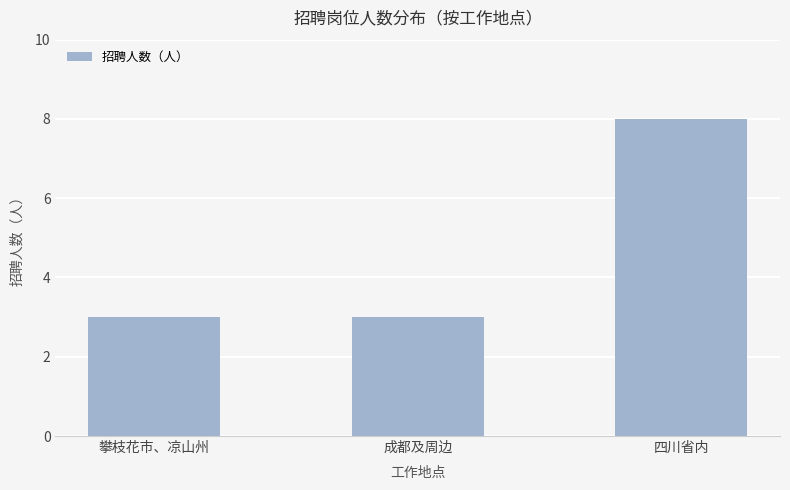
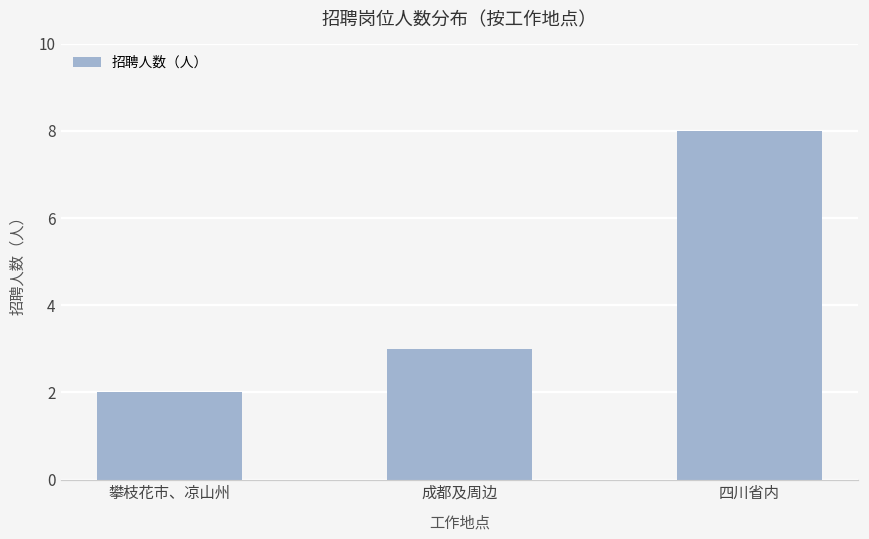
  {
-   "攀枝花市、凉山州": 3,
+   "攀枝花市、凉山州": 2,
    "成都及周边": 3,
    "四川省内": 8
  }
